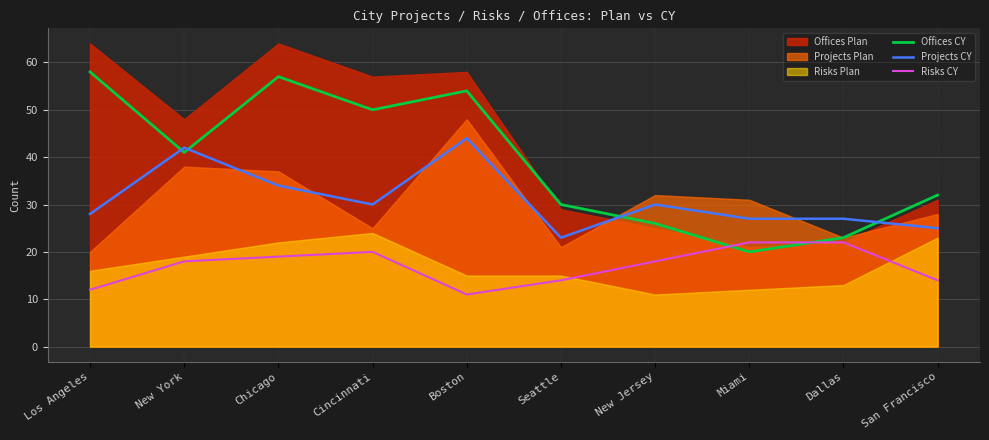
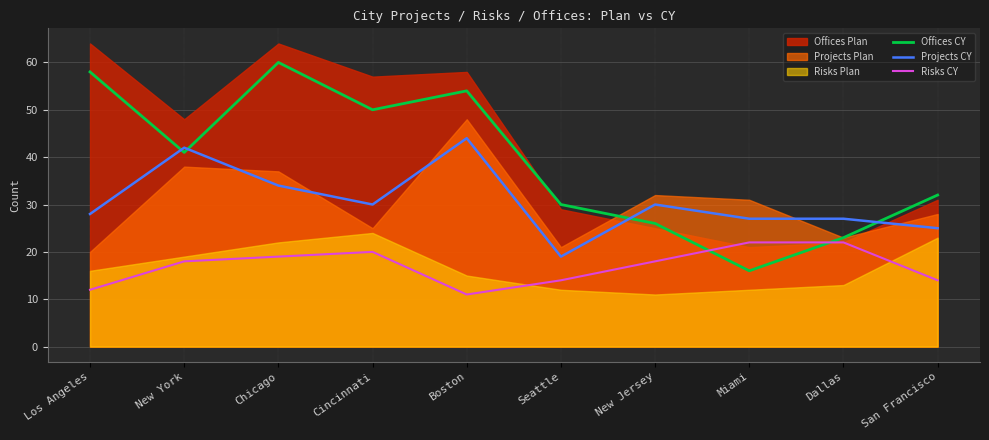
  {
    "Offices CY": {
      "Los Angeles": 58,
      "New York": 41,
-     "Chicago": 57,
+     "Chicago": 60,
      "Cincinnati": 50,
      "Boston": 54,
      "Seattle": 30,
      "New Jersey": 26,
-     "Miami": 20,
+     "Miami": 16,
      "San Francisco": 32
    },
    "Offices Plan": {
      "Los Angeles": 64,
      "New York": 48,
      "Chicago": 64,
      "Cincinnati": 57,
      "Boston": 58,
      "Seattle": 29,
      "New Jersey": 25,
      "Miami": 21,
      "San Francisco": 31
    },
    "Projects CY": {
      "Los Angeles": 28,
      "New York": 42,
      "Chicago": 34,
      "Cincinnati": 30,
      "Boston": 44,
-     "Seattle": 23,
+     "Seattle": 19,
      "New Jersey": 30,
      "Miami": 27,
      "Dallas": 27,
      "San Francisco": 25
    },
    "Projects Plan": {
      "Los Angeles": 20,
      "New York": 38,
      "Chicago": 37,
      "Cincinnati": 25,
      "Boston": 48,
      "Seattle": 21,
      "New Jersey": 32,
      "Miami": 31,
      "San Francisco": 28
    },
    "Risks CY": {
      "Los Angeles": 12,
      "New York": 18,
      "Chicago": 19,
      "Cincinnati": 20,
      "Boston": 11,
      "Seattle": 14,
      "New Jersey": 18,
      "Miami": 22,
      "San Francisco": 14
    },
    "Risks Plan": {
      "Los Angeles": 16,
      "New York": 19,
      "Chicago": 22,
      "Cincinnati": 24,
      "Boston": 15,
-     "Seattle": 15,
+     "Seattle": 12,
      "New Jersey": 11,
      "Miami": 12,
      "Dallas": 13,
      "San Francisco": 23
    }
  }
